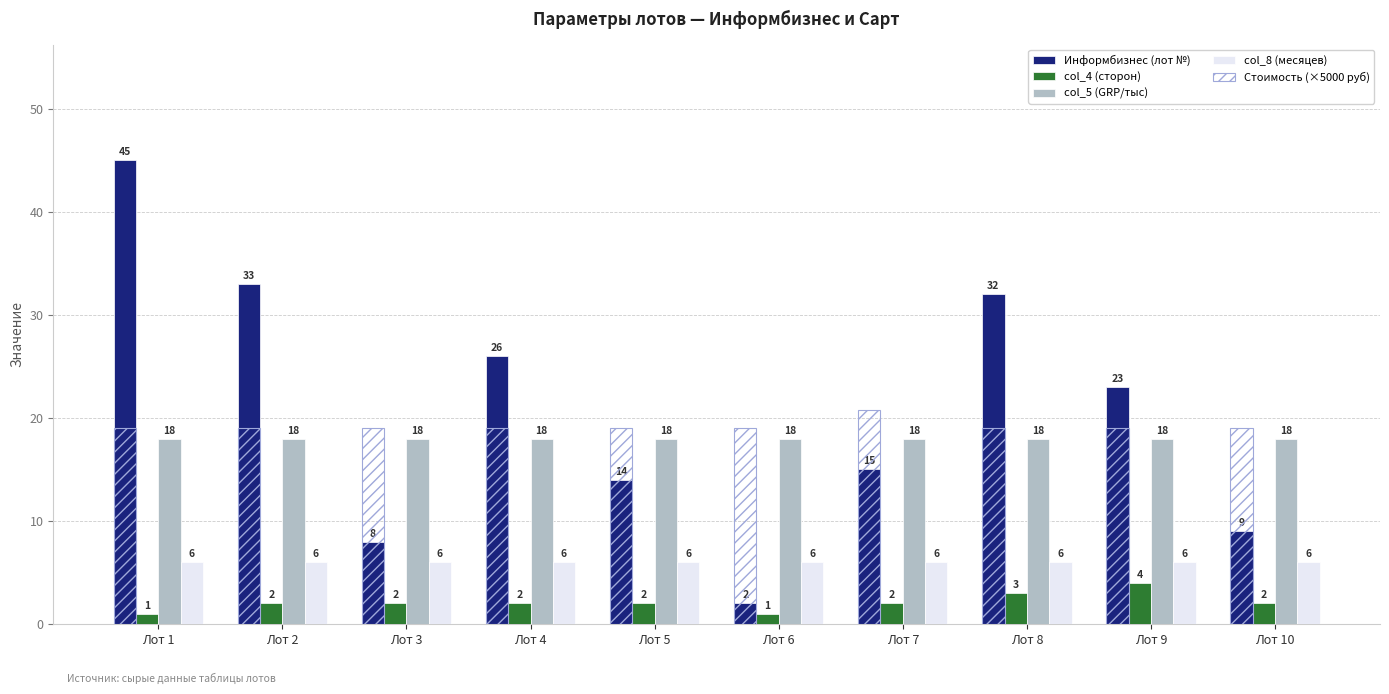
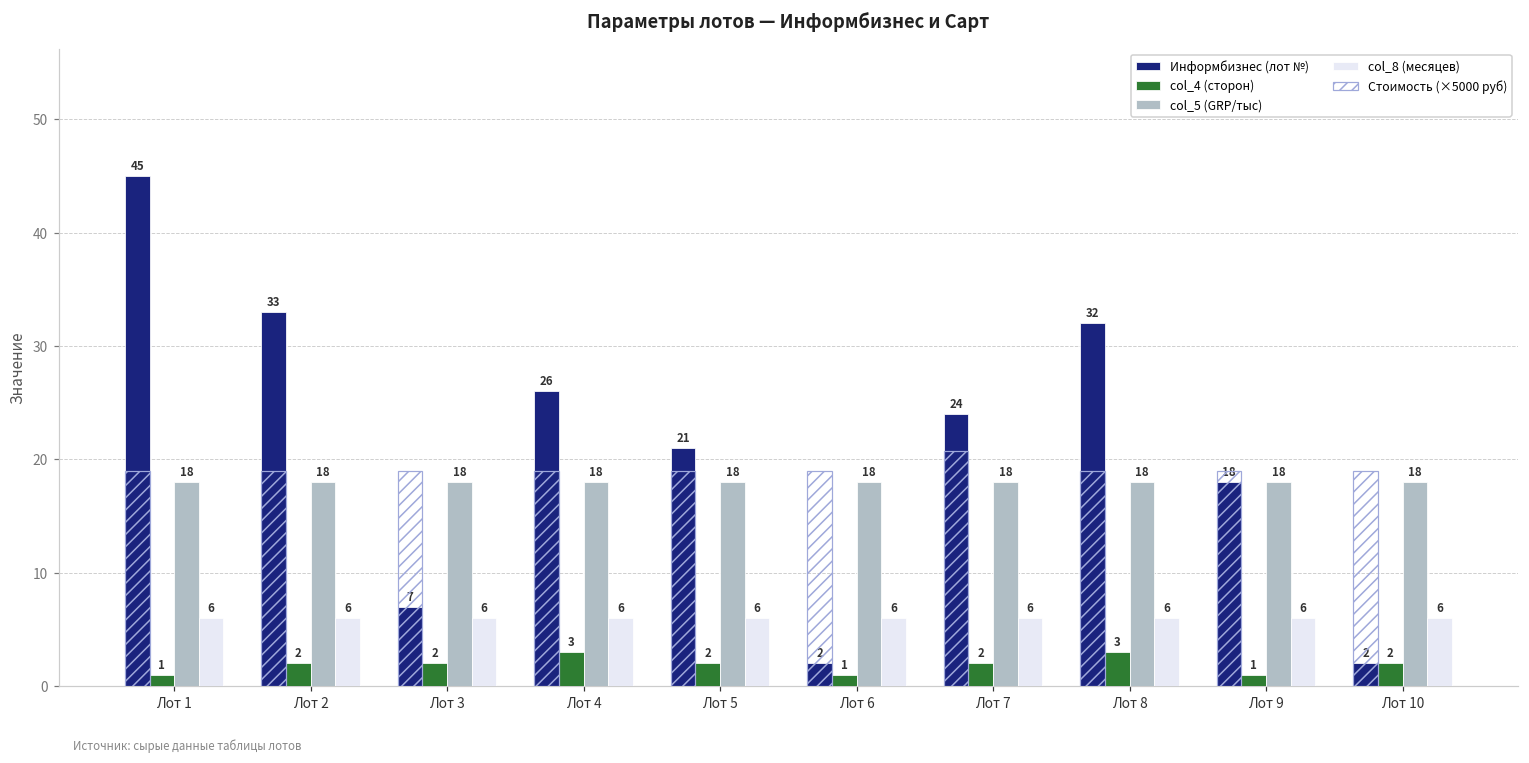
  {
    "Информбизнес (лот №)": {
      "Лот 1": 45,
      "Лот 2": 33,
-     "Лот 3": 8,
+     "Лот 3": 7,
      "Лот 4": 26,
-     "Лот 5": 14,
-     "Лот 7": 15,
+     "Лот 5": 21,
+     "Лот 7": 24,
      "Лот 8": 32,
-     "Лот 9": 23,
-     "Лот 10": 9
+     "Лот 9": 18,
+     "Лот 10": 2
    },
    "col_4 (сторон)": {
      "Лот 1": 1,
      "Лот 2": 2,
      "Лот 3": 2,
-     "Лот 4": 2,
+     "Лот 4": 3,
      "Лот 5": 2,
      "Лот 6": 1,
      "Лот 7": 2,
      "Лот 8": 3,
-     "Лот 9": 4,
+     "Лот 9": 1,
      "Лот 10": 2
    },
    "col_5 (GRP/тыс)": {
      "Лот 1": 18,
      "Лот 2": 18,
      "Лот 3": 18,
      "Лот 4": 18,
      "Лот 5": 18,
      "Лот 6": 18,
      "Лот 7": 18,
      "Лот 8": 18,
      "Лот 9": 18,
      "Лот 10": 18
    }
  }
